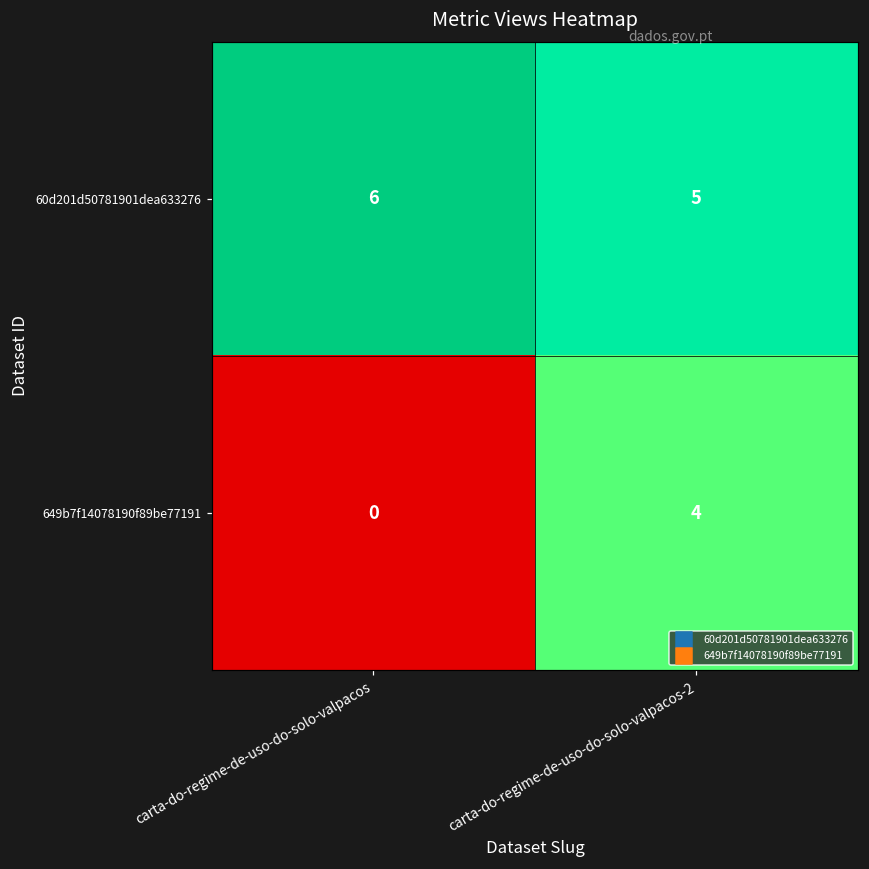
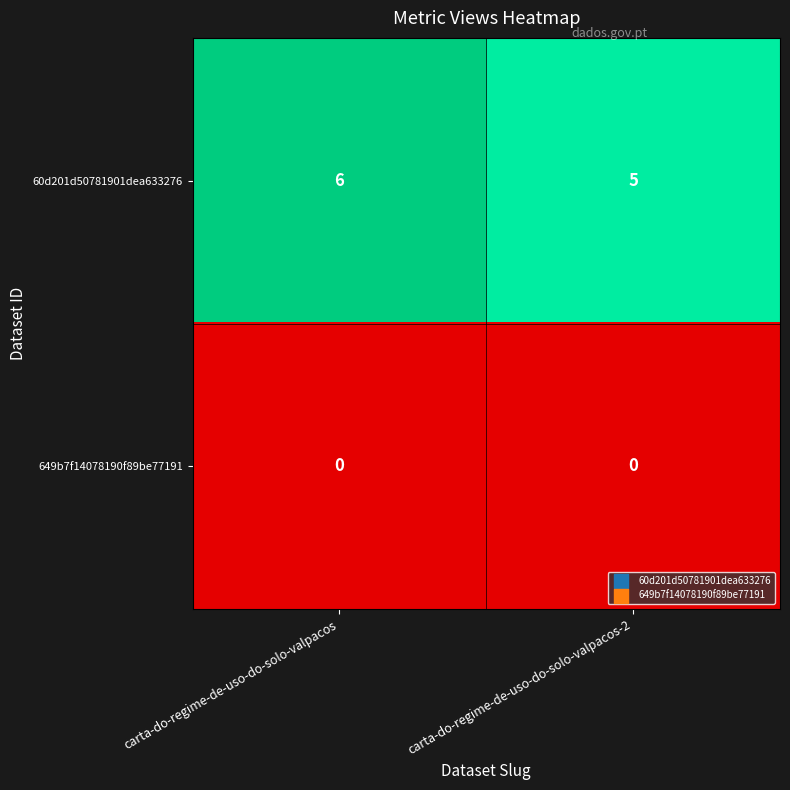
  {
    "60d201d50781901dea633276": {
      "carta-do-regime-de-uso-do-solo-valpacos": 6,
      "carta-do-regime-de-uso-do-solo-valpacos-2": 5
    },
    "649b7f14078190f89be77191": {
      "carta-do-regime-de-uso-do-solo-valpacos": 0,
-     "carta-do-regime-de-uso-do-solo-valpacos-2": 4
+     "carta-do-regime-de-uso-do-solo-valpacos-2": 0
    }
  }
